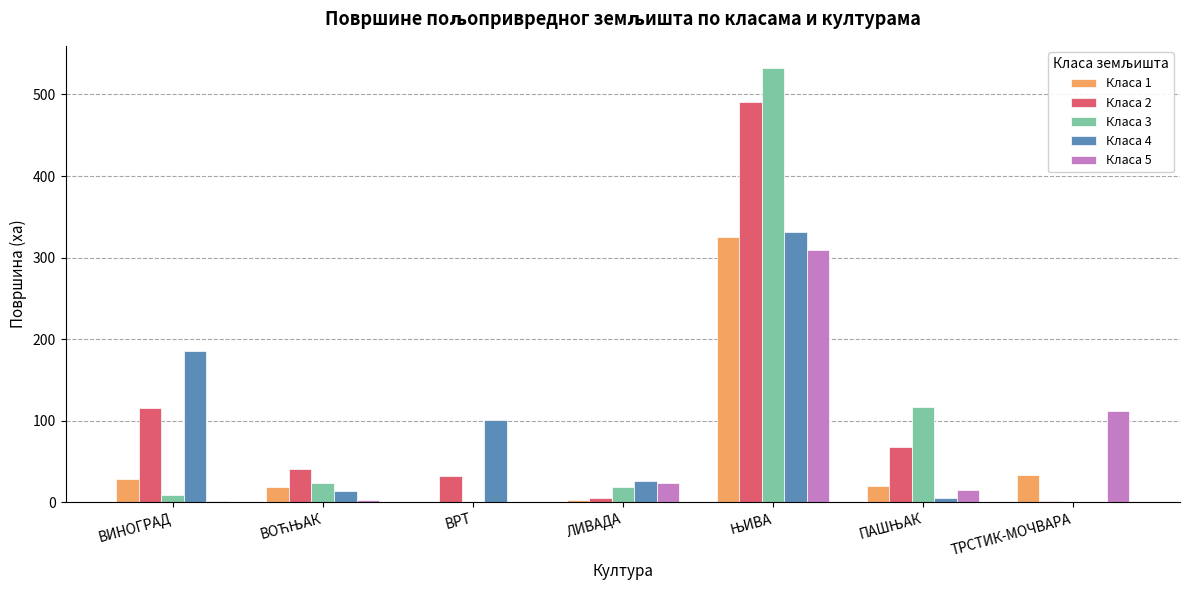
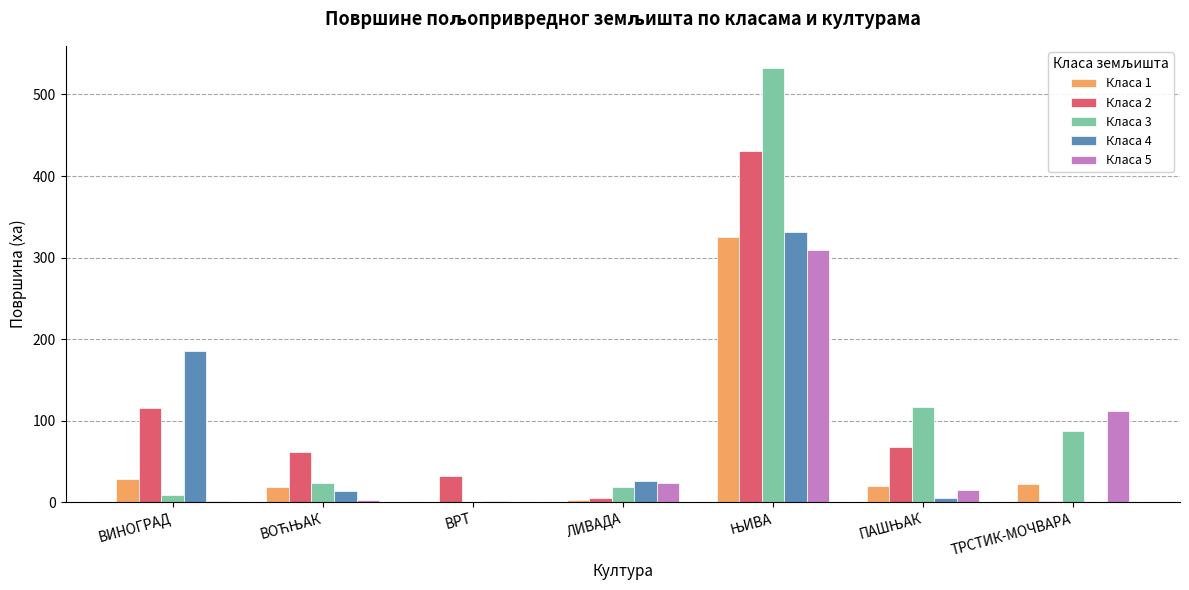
  {
    "Класа 1": {
      "ВИНОГРАД": 30,
      "ВОЋЊАК": 20,
      "ЊИВА": 320,
      "ПАШЊАК": 20,
-     "ТРСТИК-МОЧВАРА": 30
+     "ТРСТИК-МОЧВАРА": 20
    },
    "Класа 2": {
      "ВИНОГРАД": 120,
-     "ВОЋЊАК": 40,
+     "ВОЋЊАК": 60,
      "ВРТ": 30,
      "ЛИВАДА": 0,
-     "ЊИВА": 490,
+     "ЊИВА": 430,
      "ПАШЊАК": 70
    },
    "Класа 3": {
      "ВИНОГРАД": 10,
      "ВОЋЊАК": 20,
      "ЛИВАДА": 20,
      "ЊИВА": 530,
      "ПАШЊАК": 120,
-     "ТРСТИК-МОЧВАРА": 0
+     "ТРСТИК-МОЧВАРА": 90
    },
    "Класа 4": {
      "ВИНОГРАД": 190,
      "ВОЋЊАК": 10,
-     "ВРТ": 100,
+     "ВРТ": 0,
      "ЛИВАДА": 30,
      "ЊИВА": 330,
      "ПАШЊАК": 10,
      "ТРСТИК-МОЧВАРА": 0
    },
    "Класа 5": {
      "ВРТ": 0,
      "ЛИВАДА": 20,
      "ЊИВА": 310,
      "ПАШЊАК": 10,
      "ТРСТИК-МОЧВАРА": 110
    }
  }
